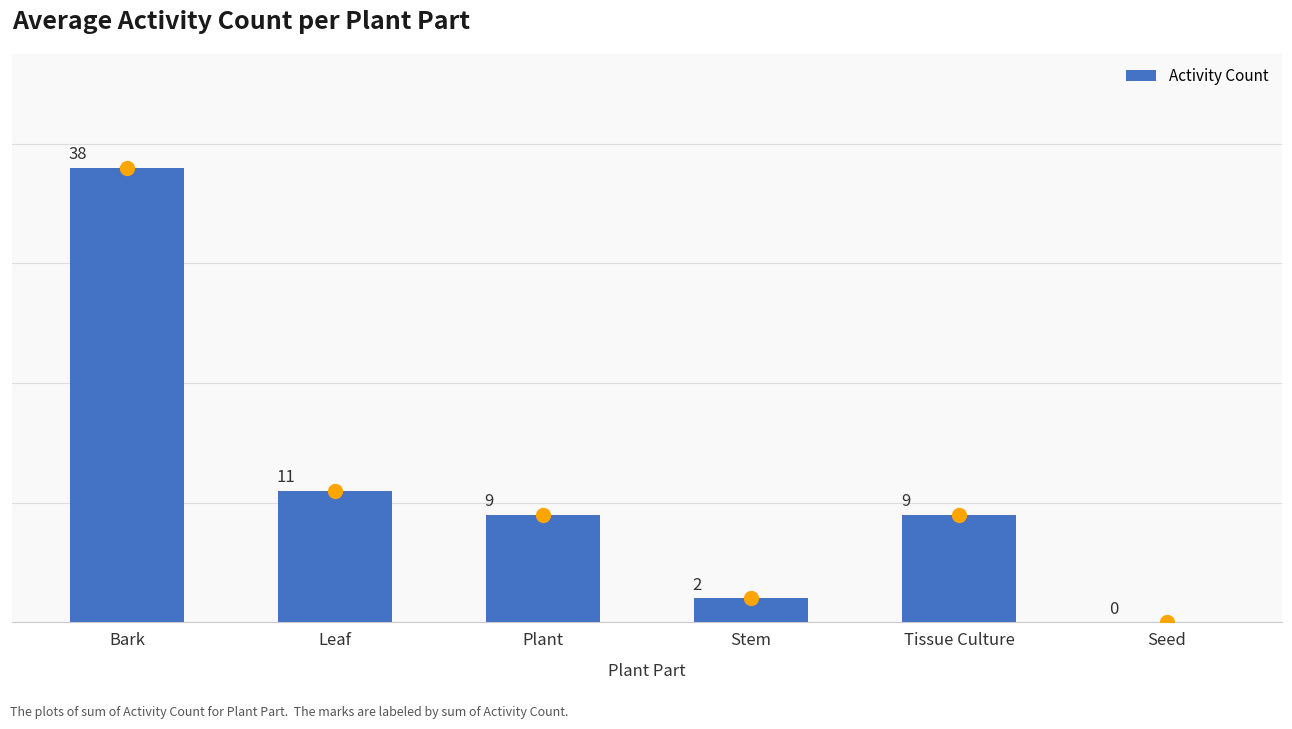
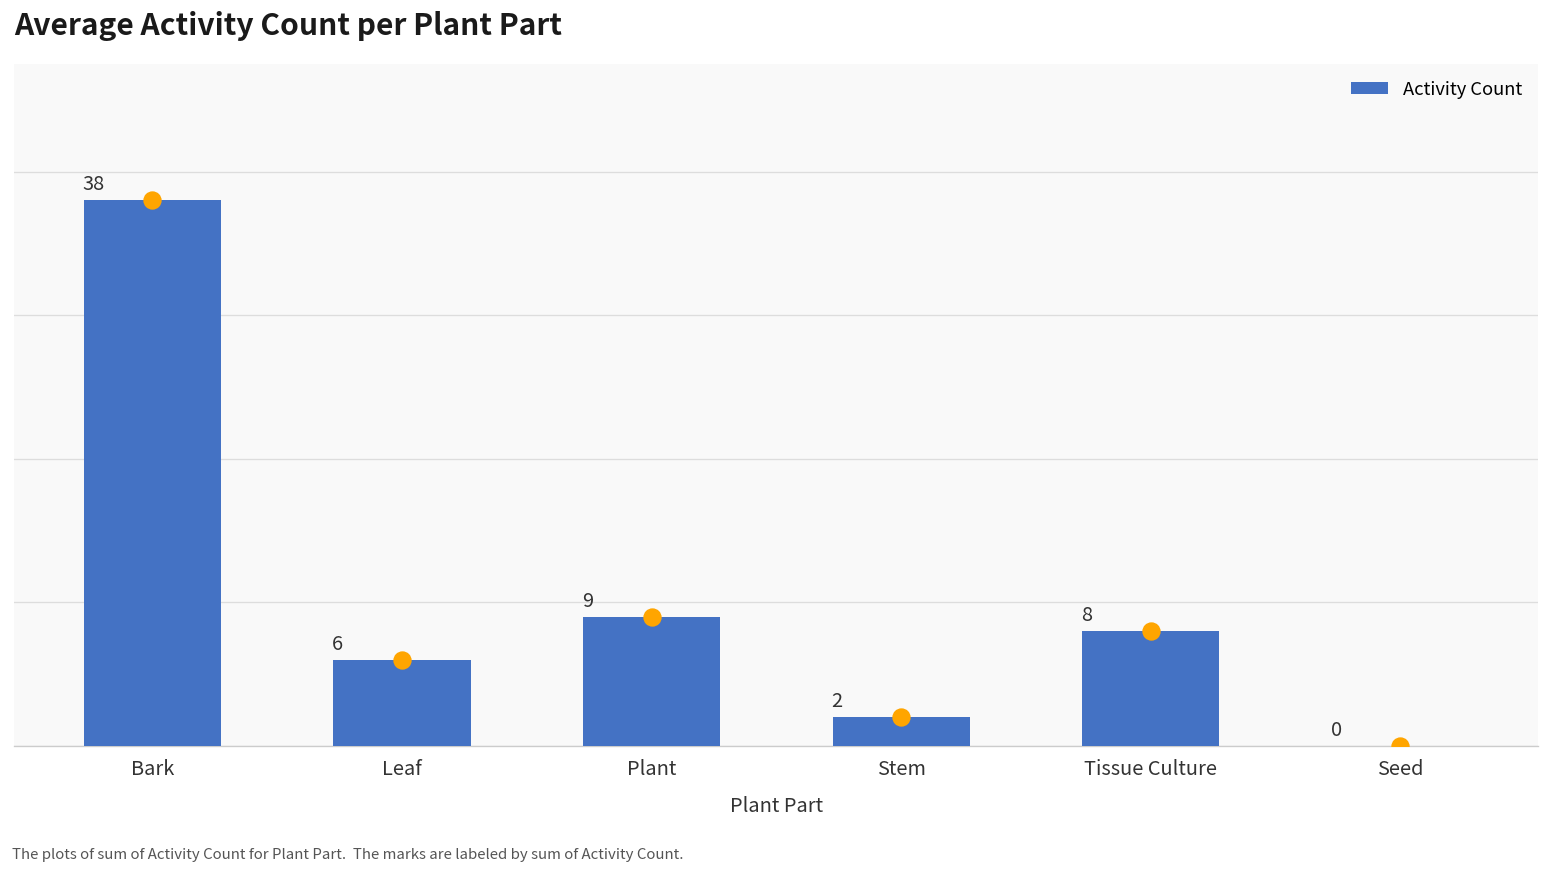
  {
    "Activity Count": {
-     "Leaf": 11,
-     "Tissue Culture": 9
+     "Leaf": 6,
+     "Tissue Culture": 8
    }
  }
